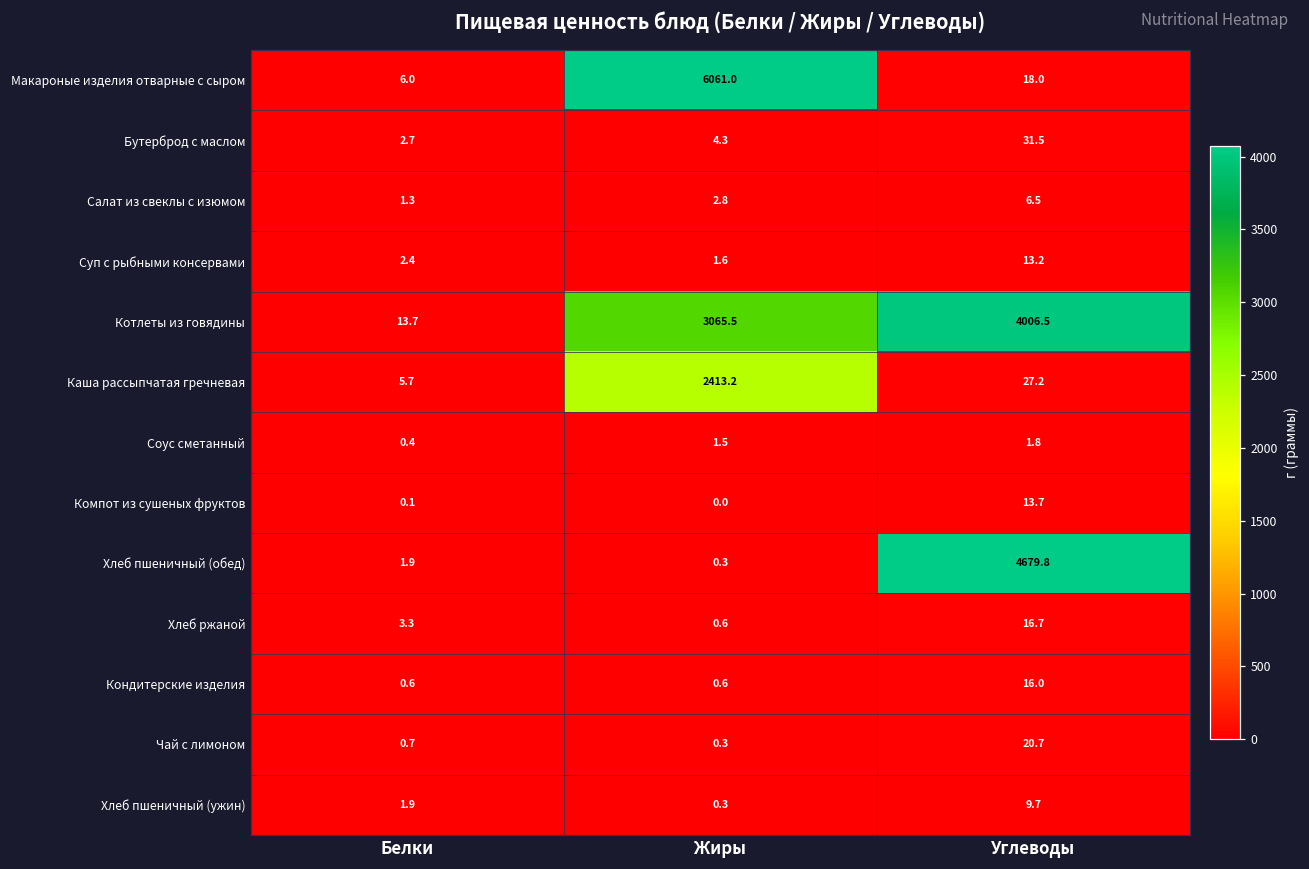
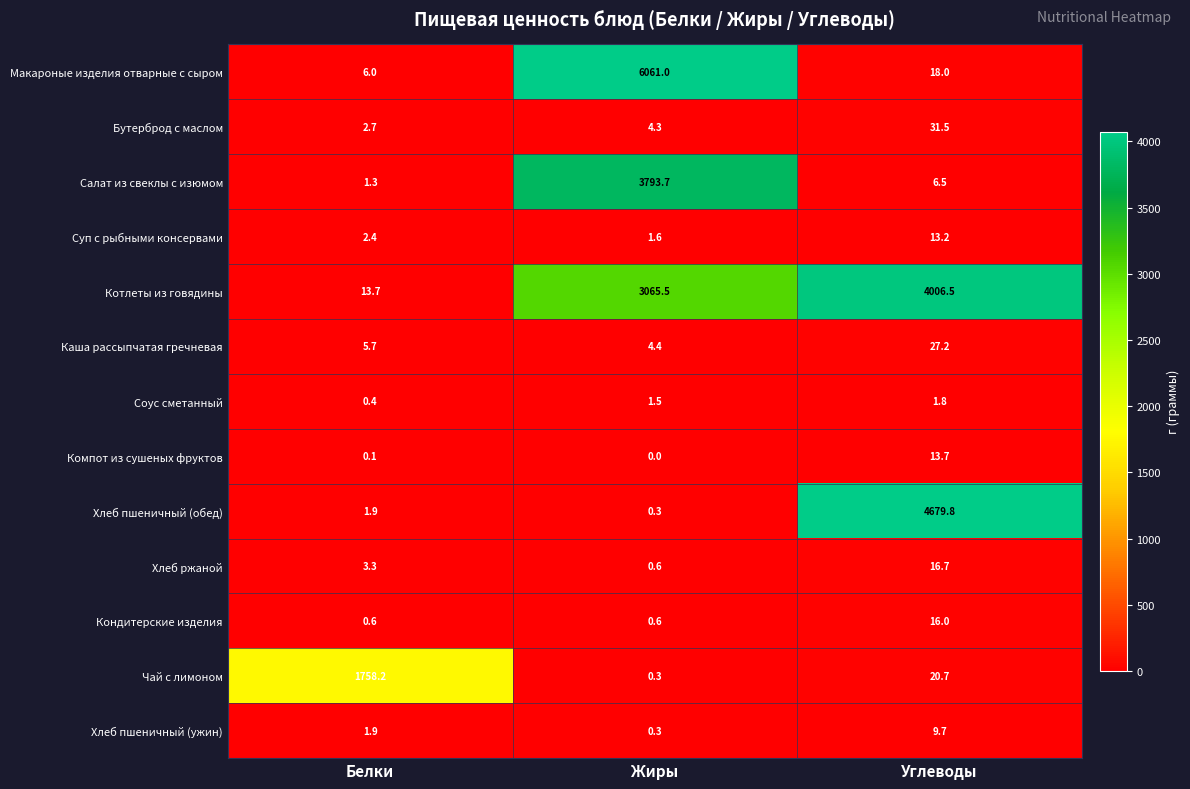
  {
    "Макароные изделия отварные с сыром": {
      "Белки": 6.0,
      "Жиры": 6061.0,
      "Углеводы": 18.0
    },
    "Бутерброд с маслом": {
      "Белки": 2.7,
      "Жиры": 4.3,
      "Углеводы": 31.5
    },
    "Салат из свеклы с изюмом": {
      "Белки": 1.3,
-     "Жиры": 2.8,
+     "Жиры": 3793.7,
      "Углеводы": 6.5
    },
    "Суп с рыбными консервами": {
      "Белки": 2.4,
      "Жиры": 1.6,
      "Углеводы": 13.2
    },
    "Котлеты из говядины": {
      "Белки": 13.7,
      "Жиры": 3065.5,
      "Углеводы": 4006.5
    },
    "Каша рассыпчатая гречневая": {
      "Белки": 5.7,
-     "Жиры": 2413.2,
+     "Жиры": 4.4,
      "Углеводы": 27.2
    },
    "Соус сметанный": {
      "Белки": 0.4,
      "Жиры": 1.5,
      "Углеводы": 1.8
    },
    "Компот из сушеных фруктов": {
      "Белки": 0.1,
      "Жиры": 0.0,
      "Углеводы": 13.7
    },
    "Хлеб пшеничный (обед)": {
      "Белки": 1.9,
      "Жиры": 0.3,
      "Углеводы": 4679.8
    },
    "Хлеб ржаной": {
      "Белки": 3.3,
      "Жиры": 0.6,
      "Углеводы": 16.7
    },
    "Кондитерские изделия": {
      "Белки": 0.6,
      "Жиры": 0.6,
      "Углеводы": 16.0
    },
    "Чай с лимоном": {
-     "Белки": 0.7,
+     "Белки": 1758.2,
      "Жиры": 0.3,
      "Углеводы": 20.7
    },
    "Хлеб пшеничный (ужин)": {
      "Белки": 1.9,
      "Жиры": 0.3,
      "Углеводы": 9.7
    }
  }
